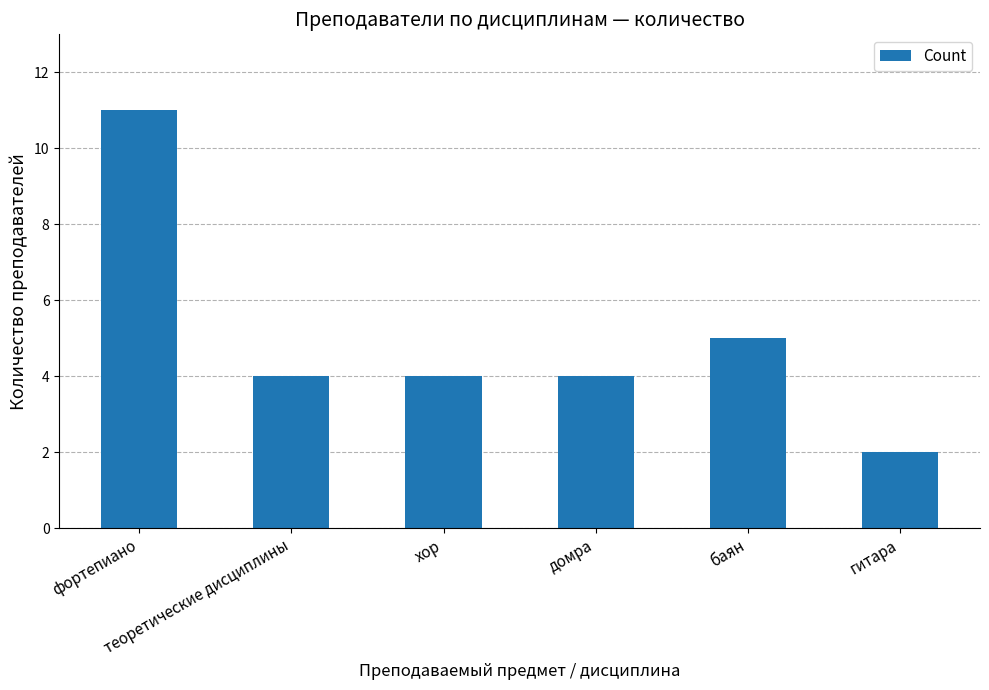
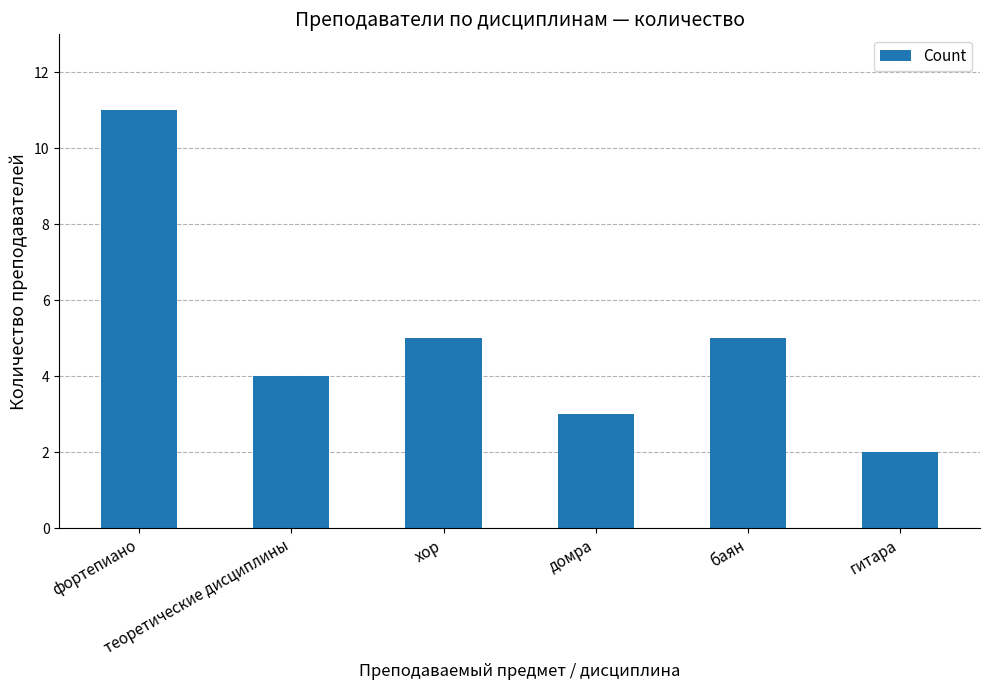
  {
    "фортепиано": 11,
    "теоретические дисциплины": 4,
-   "хор": 4,
-   "домра": 4,
+   "хор": 5,
+   "домра": 3,
    "баян": 5,
    "гитара": 2
  }
